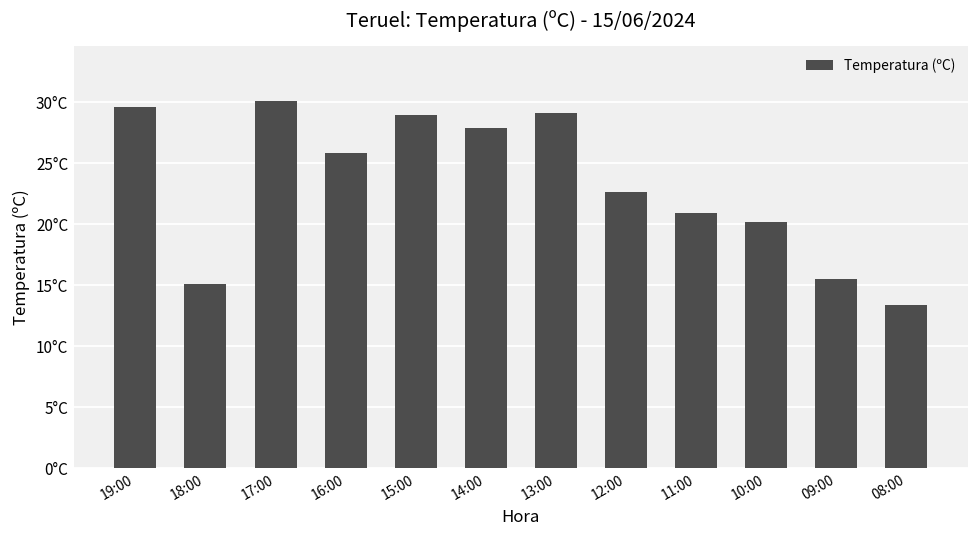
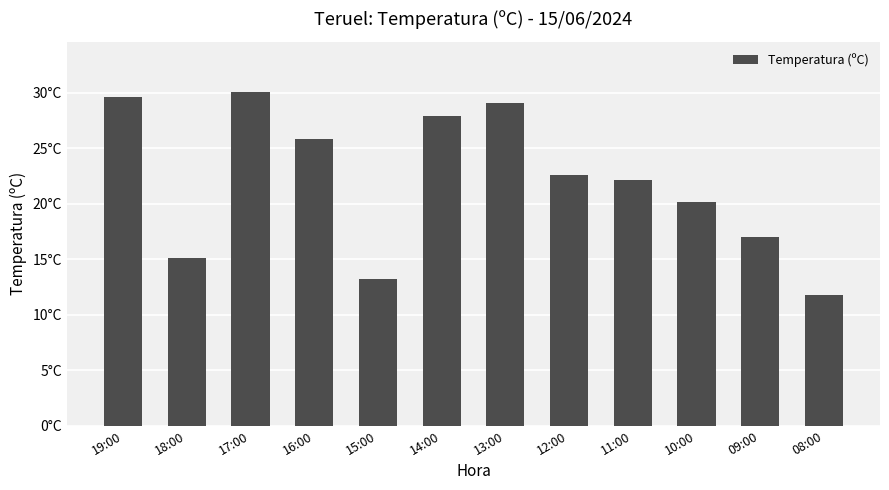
  {
    "19:00": "29.6°C",
    "18:00": "15.1°C",
    "17:00": "30.1°C",
    "16:00": "25.8°C",
-   "15:00": "28.9°C",
+   "15:00": "13.2°C",
    "14:00": "27.9°C",
    "13:00": "29.1°C",
    "12:00": "22.6°C",
-   "11:00": "20.9°C",
+   "11:00": "22.1°C",
    "10:00": "20.2°C",
-   "09:00": "15.5°C",
-   "08:00": "13.4°C"
+   "09:00": "17.0°C",
+   "08:00": "11.8°C"
  }
